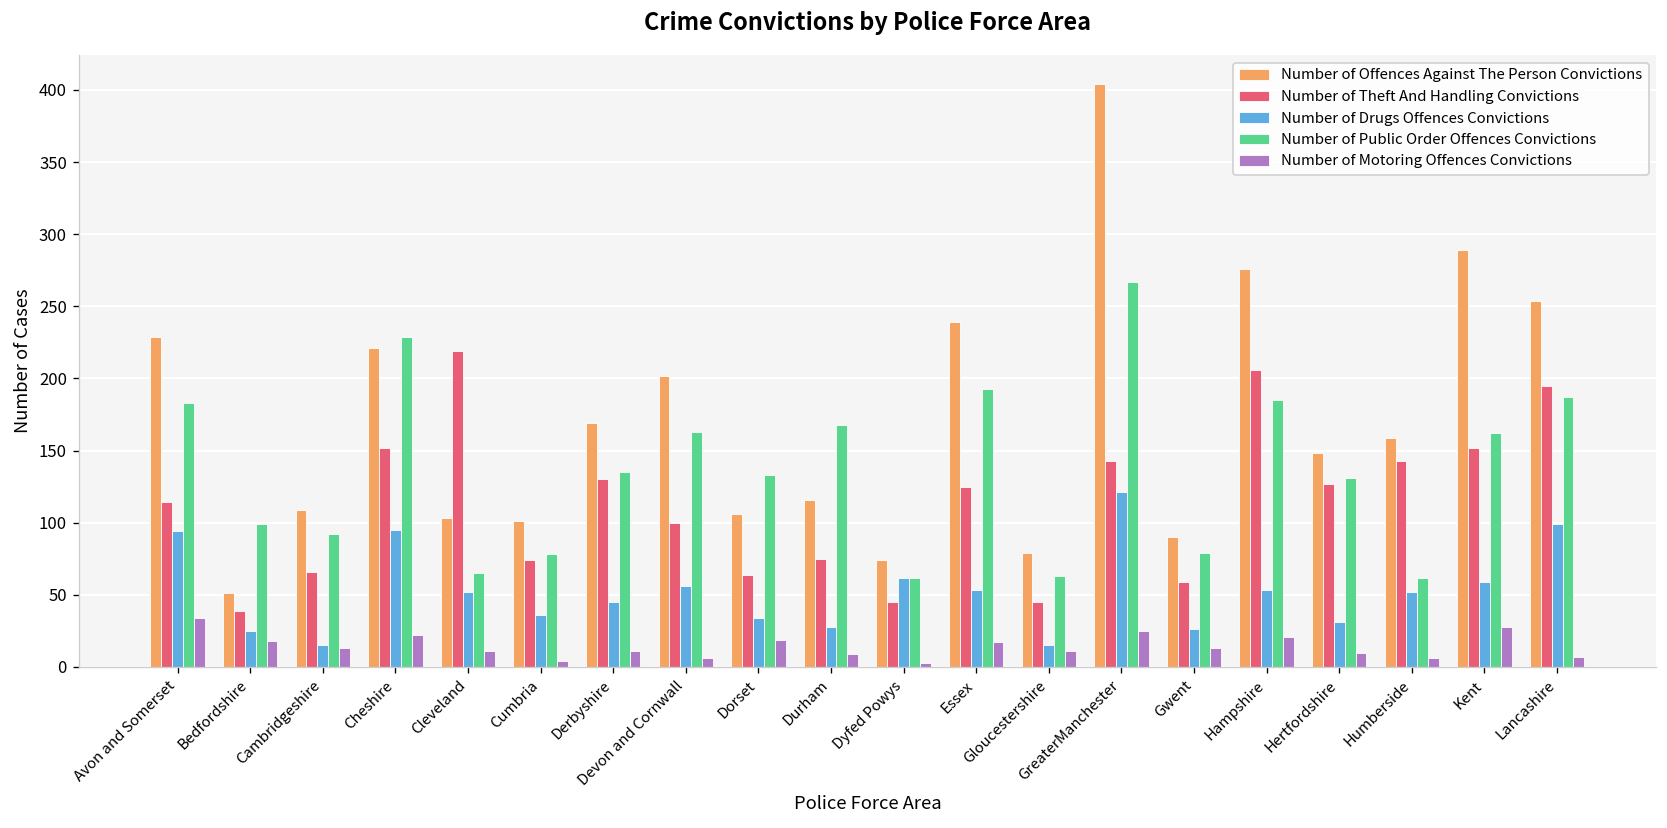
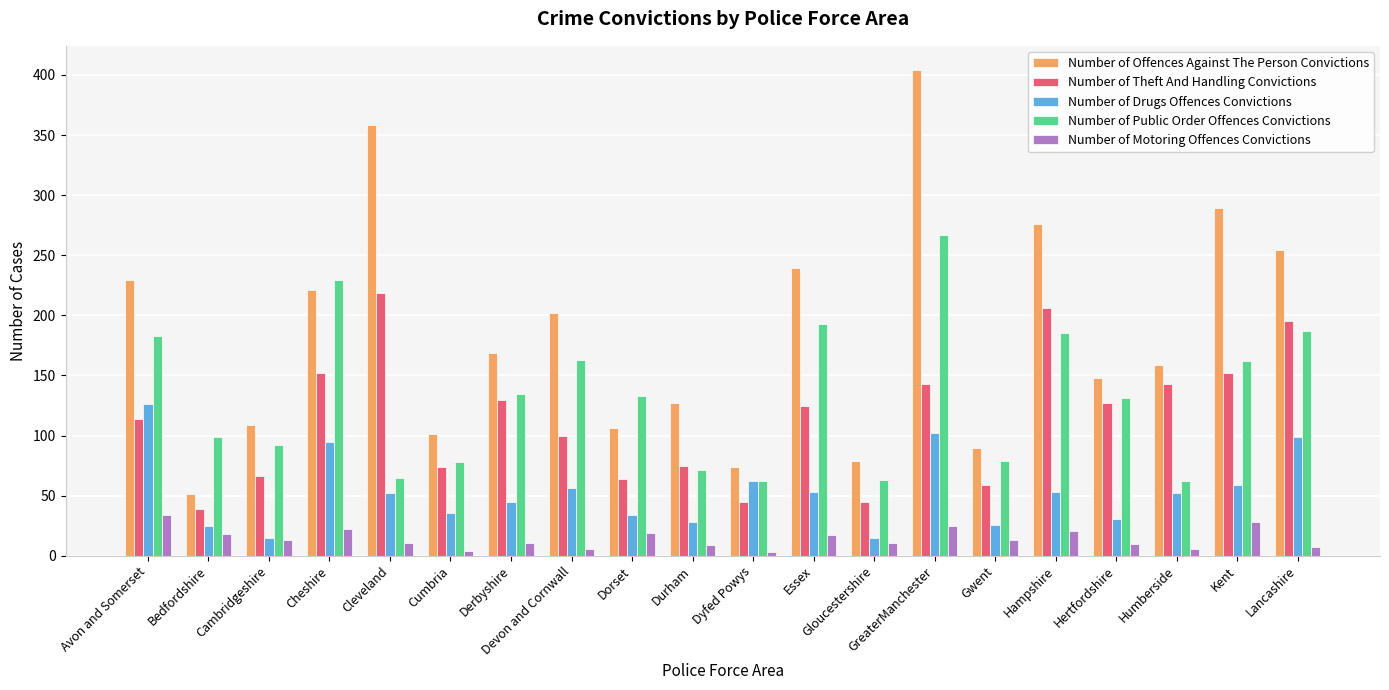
  {
    "Number of Offences Against The Person Convictions": {
      "Avon and Somerset": 229,
      "Bedfordshire": 51,
      "Cambridgeshire": 109,
      "Cheshire": 221,
-     "Cleveland": 103,
+     "Cleveland": 358,
      "Cumbria": 101,
      "Derbyshire": 169,
      "Devon and Cornwall": 202,
      "Dorset": 106,
-     "Durham": 116,
+     "Durham": 127,
      "Dyfed Powys": 74,
      "Essex": 239,
      "Gloucestershire": 79,
      "GreaterManchester": 404,
      "Gwent": 90,
      "Hampshire": 276,
      "Hertfordshire": 148,
      "Humberside": 159,
      "Kent": 289,
      "Lancashire": 254
    },
    "Number of Theft And Handling Convictions": {
      "Avon and Somerset": 114,
      "Bedfordshire": 39,
      "Cambridgeshire": 66,
      "Cheshire": 152,
      "Cleveland": 219,
      "Cumbria": 74,
      "Derbyshire": 130,
      "Devon and Cornwall": 100,
      "Dorset": 64,
      "Durham": 75,
      "Dyfed Powys": 45,
      "Essex": 125,
      "Gloucestershire": 45,
      "GreaterManchester": 143,
      "Gwent": 59,
      "Hampshire": 206,
      "Hertfordshire": 127,
      "Humberside": 143,
      "Kent": 152,
      "Lancashire": 195
    },
    "Number of Drugs Offences Convictions": {
-     "Avon and Somerset": 94,
+     "Avon and Somerset": 126,
      "Bedfordshire": 25,
      "Cambridgeshire": 15,
      "Cheshire": 95,
      "Cleveland": 52,
      "Cumbria": 36,
      "Derbyshire": 45,
      "Devon and Cornwall": 56,
      "Dorset": 34,
      "Durham": 28,
      "Dyfed Powys": 62,
      "Essex": 53,
      "Gloucestershire": 15,
-     "GreaterManchester": 121,
+     "GreaterManchester": 102,
      "Gwent": 26,
      "Hampshire": 53,
      "Hertfordshire": 31,
      "Humberside": 52,
      "Kent": 59,
      "Lancashire": 99
    },
    "Number of Public Order Offences Convictions": {
      "Avon and Somerset": 183,
      "Bedfordshire": 99,
      "Cambridgeshire": 92,
      "Cheshire": 229,
      "Cleveland": 65,
      "Cumbria": 78,
      "Derbyshire": 135,
      "Devon and Cornwall": 163,
      "Dorset": 133,
-     "Durham": 168,
+     "Durham": 71,
      "Dyfed Powys": 62,
      "Essex": 193,
      "Gloucestershire": 63,
      "GreaterManchester": 267,
      "Gwent": 79,
      "Hampshire": 185,
      "Hertfordshire": 131,
      "Humberside": 62,
      "Kent": 162,
      "Lancashire": 187
    },
    "Number of Motoring Offences Convictions": {
      "Avon and Somerset": 34,
      "Bedfordshire": 18,
      "Cambridgeshire": 13,
      "Cheshire": 22,
      "Cleveland": 11,
      "Cumbria": 4,
      "Derbyshire": 11,
      "Devon and Cornwall": 6,
      "Dorset": 19,
      "Durham": 9,
      "Dyfed Powys": 3,
      "Essex": 17,
      "Gloucestershire": 11,
      "GreaterManchester": 25,
      "Gwent": 13,
      "Hampshire": 21,
      "Hertfordshire": 10,
      "Humberside": 6,
      "Kent": 28,
      "Lancashire": 7
    }
  }
